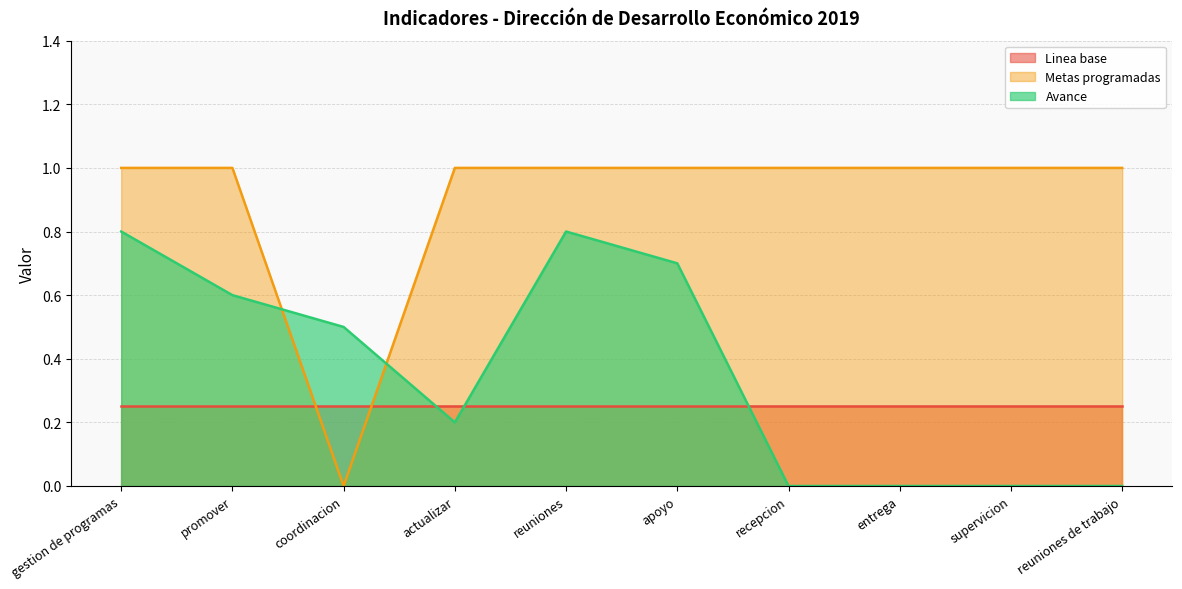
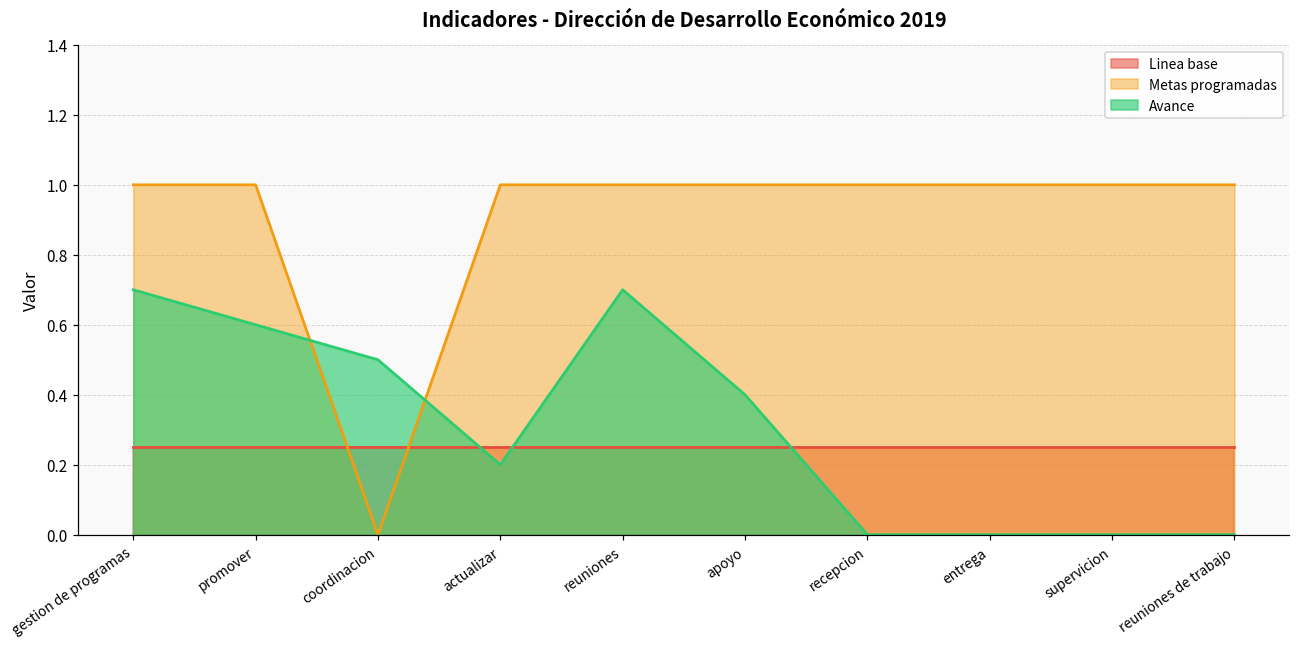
  {
    "Linea base": {
      "gestion de programas": 0.25,
      "promover": 0.25,
      "coordinacion": 0.25,
      "actualizar": 0.25,
      "reuniones": 0.25,
      "apoyo": 0.25,
      "recepcion": 0.25,
      "entrega": 0.25,
      "supervicion": 0.25,
      "reuniones de trabajo": 0.25
    },
    "Metas programadas": {
      "gestion de programas": 1.0,
      "promover": 1.0,
      "coordinacion": 0.0,
      "actualizar": 1.0,
      "reuniones": 1.0,
      "apoyo": 1.0,
      "recepcion": 1.0,
      "entrega": 1.0,
      "supervicion": 1.0,
      "reuniones de trabajo": 1.0
    },
    "Avance": {
-     "gestion de programas": 0.8,
+     "gestion de programas": 0.7,
      "promover": 0.6,
      "coordinacion": 0.5,
      "actualizar": 0.2,
-     "reuniones": 0.8,
-     "apoyo": 0.7,
+     "reuniones": 0.7,
+     "apoyo": 0.4,
      "recepcion": 0.0,
      "entrega": 0.0,
      "supervicion": 0.0,
      "reuniones de trabajo": 0.0
    }
  }
